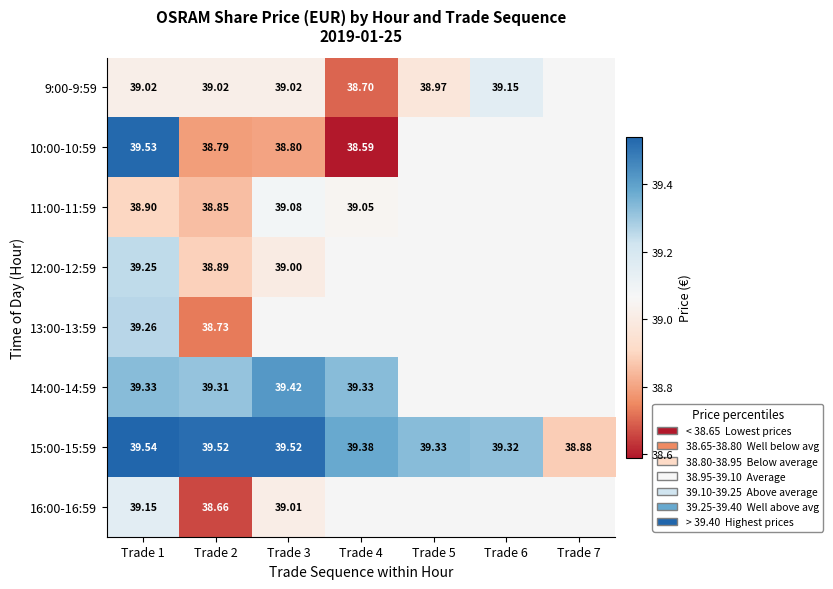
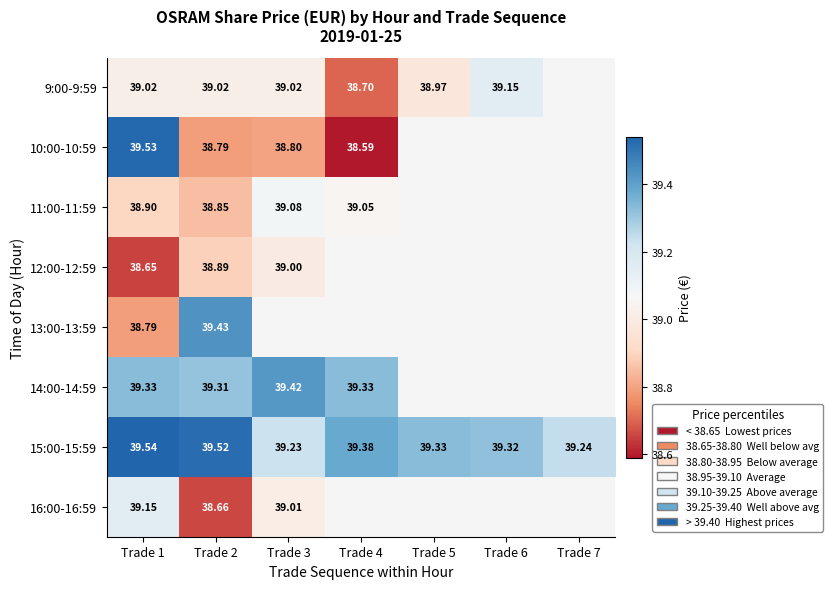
  {
    "9:00-9:59": {
      "Trade 1": 39.02,
      "Trade 2": 39.02,
      "Trade 3": 39.02,
      "Trade 4": 38.70,
      "Trade 5": 38.97,
      "Trade 6": 39.15
    },
    "10:00-10:59": {
      "Trade 1": 39.53,
      "Trade 2": 38.79,
      "Trade 3": 38.80,
      "Trade 4": 38.59
    },
    "11:00-11:59": {
      "Trade 1": 38.90,
      "Trade 2": 38.85,
      "Trade 3": 39.08,
      "Trade 4": 39.05
    },
    "12:00-12:59": {
-     "Trade 1": 39.25,
+     "Trade 1": 38.65,
      "Trade 2": 38.89,
      "Trade 3": 39.00
    },
    "13:00-13:59": {
-     "Trade 1": 39.26,
-     "Trade 2": 38.73
+     "Trade 1": 38.79,
+     "Trade 2": 39.43
    },
    "14:00-14:59": {
      "Trade 1": 39.33,
      "Trade 2": 39.31,
      "Trade 3": 39.42,
      "Trade 4": 39.33
    },
    "15:00-15:59": {
      "Trade 1": 39.54,
      "Trade 2": 39.52,
-     "Trade 3": 39.52,
+     "Trade 3": 39.23,
      "Trade 4": 39.38,
      "Trade 5": 39.33,
      "Trade 6": 39.32,
-     "Trade 7": 38.88
+     "Trade 7": 39.24
    },
    "16:00-16:59": {
      "Trade 1": 39.15,
      "Trade 2": 38.66,
      "Trade 3": 39.01
    }
  }
